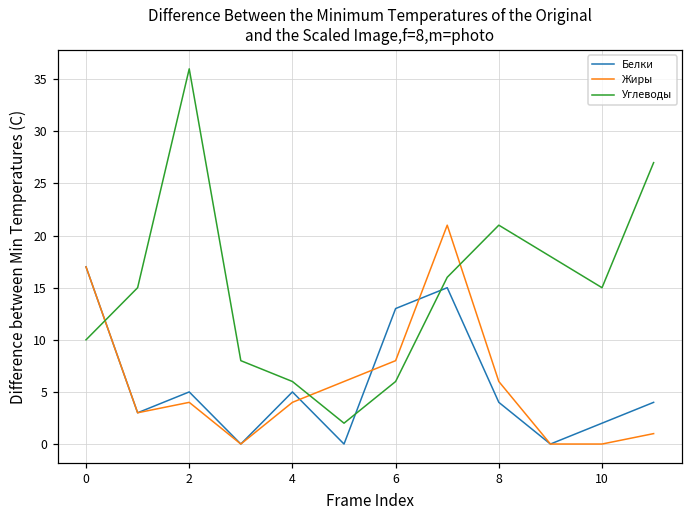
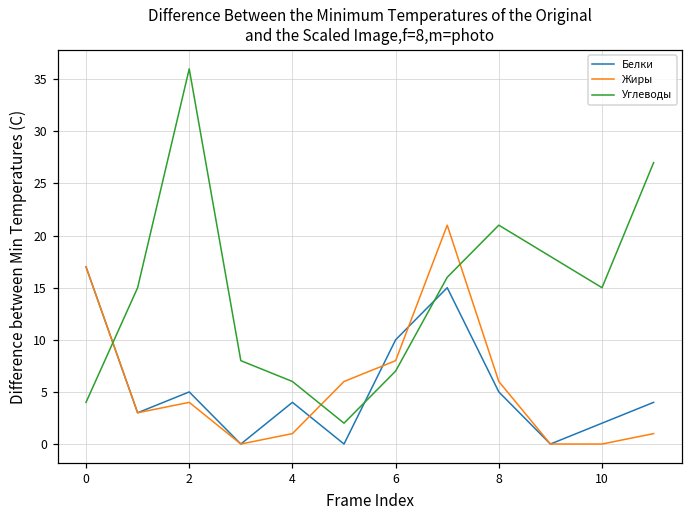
  {
    "Белки": {
      "2": 5,
-     "4": 5,
-     "6": 13,
-     "8": 4,
+     "4": 4,
+     "6": 10,
+     "8": 5,
      "10": 2
    },
    "Жиры": {
      "2": 4,
-     "4": 4,
+     "4": 1,
      "6": 8,
      "8": 6,
      "10": 0
    },
    "Углеводы": {
-     "0": 10,
+     "0": 4,
      "2": 36,
      "4": 6,
-     "6": 6,
+     "6": 7,
      "8": 21,
      "10": 15
    }
  }
